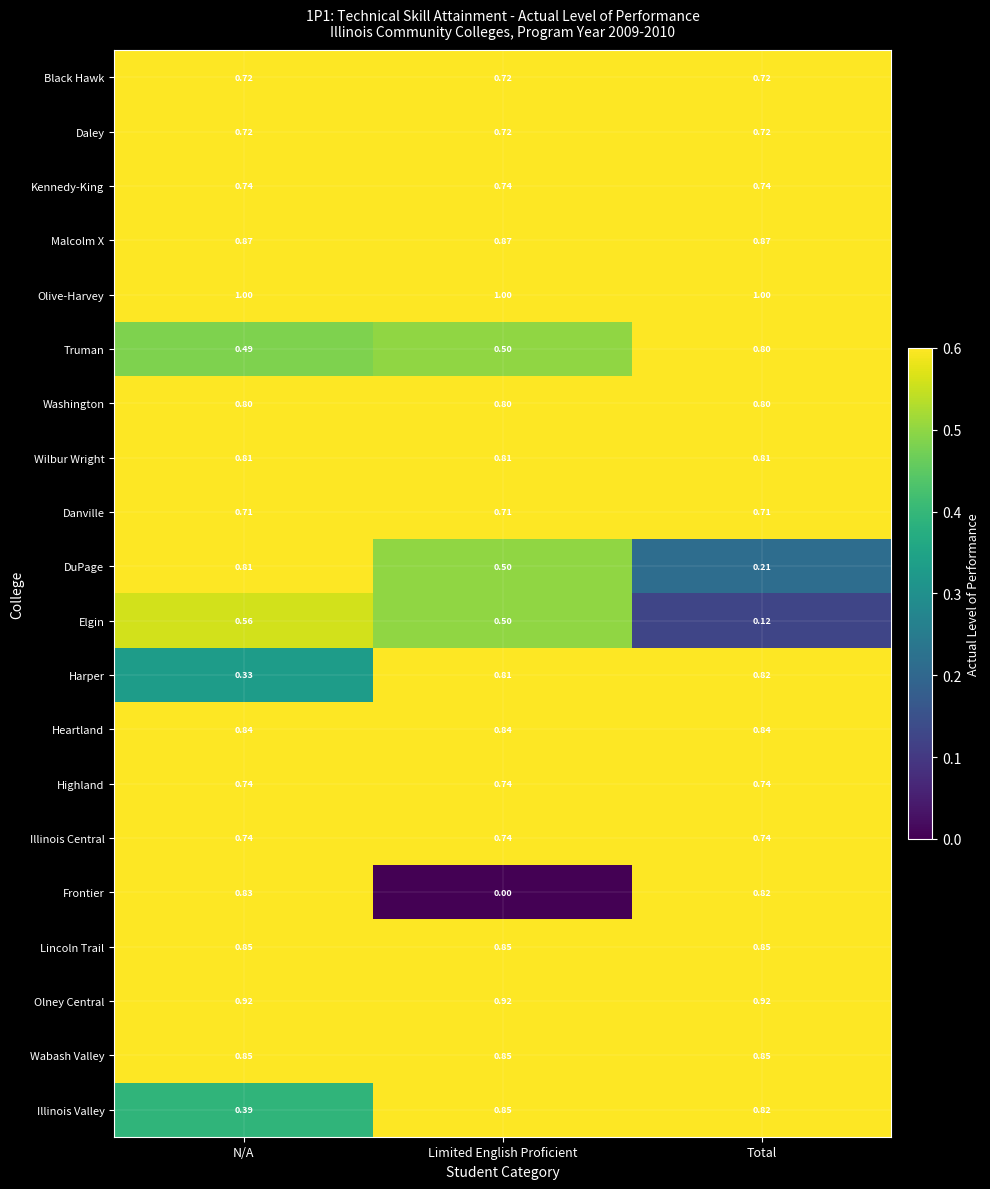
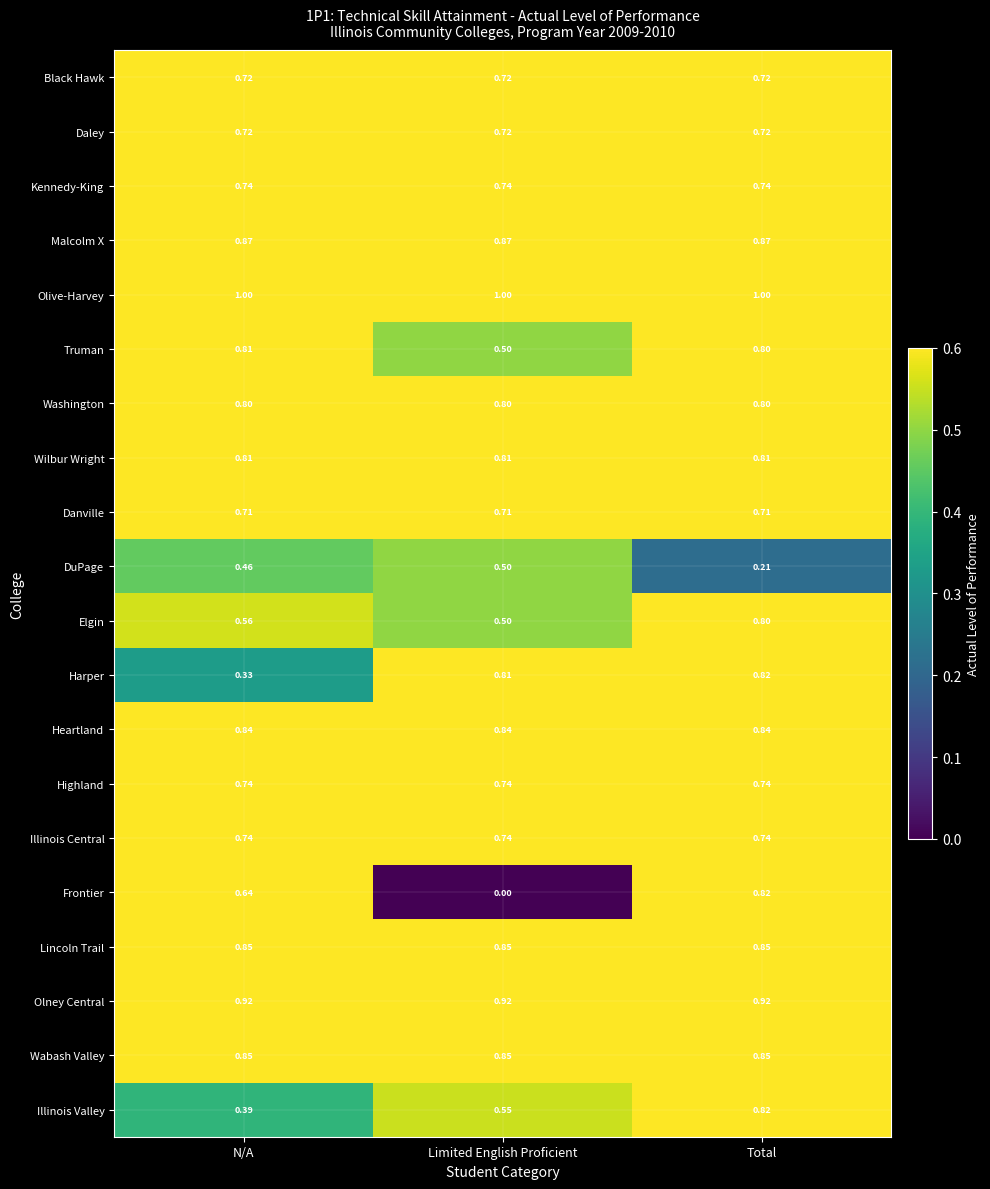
  {
    "Black Hawk": {
      "N/A": 0.72,
      "Limited English Proficient": 0.72,
      "Total": 0.72
    },
    "Daley": {
      "N/A": 0.72,
      "Limited English Proficient": 0.72,
      "Total": 0.72
    },
    "Kennedy-King": {
      "N/A": 0.74,
      "Limited English Proficient": 0.74,
      "Total": 0.74
    },
    "Malcolm X": {
      "N/A": 0.87,
      "Limited English Proficient": 0.87,
      "Total": 0.87
    },
    "Olive-Harvey": {
      "N/A": 1.00,
      "Limited English Proficient": 1.00,
      "Total": 1.00
    },
    "Truman": {
-     "N/A": 0.49,
+     "N/A": 0.81,
      "Limited English Proficient": 0.50,
      "Total": 0.80
    },
    "Washington": {
      "N/A": 0.80,
      "Limited English Proficient": 0.80,
      "Total": 0.80
    },
    "Wilbur Wright": {
      "N/A": 0.81,
      "Limited English Proficient": 0.81,
      "Total": 0.81
    },
    "Danville": {
      "N/A": 0.71,
      "Limited English Proficient": 0.71,
      "Total": 0.71
    },
    "DuPage": {
-     "N/A": 0.81,
+     "N/A": 0.46,
      "Limited English Proficient": 0.50,
      "Total": 0.21
    },
    "Elgin": {
      "N/A": 0.56,
      "Limited English Proficient": 0.50,
-     "Total": 0.12
+     "Total": 0.80
    },
    "Harper": {
      "N/A": 0.33,
      "Limited English Proficient": 0.81,
      "Total": 0.82
    },
    "Heartland": {
      "N/A": 0.84,
      "Limited English Proficient": 0.84,
      "Total": 0.84
    },
    "Highland": {
      "N/A": 0.74,
      "Limited English Proficient": 0.74,
      "Total": 0.74
    },
    "Illinois Central": {
      "N/A": 0.74,
      "Limited English Proficient": 0.74,
      "Total": 0.74
    },
    "Frontier": {
-     "N/A": 0.83,
+     "N/A": 0.64,
      "Limited English Proficient": 0.00,
      "Total": 0.82
    },
    "Lincoln Trail": {
      "N/A": 0.85,
      "Limited English Proficient": 0.85,
      "Total": 0.85
    },
    "Olney Central": {
      "N/A": 0.92,
      "Limited English Proficient": 0.92,
      "Total": 0.92
    },
    "Wabash Valley": {
      "N/A": 0.85,
      "Limited English Proficient": 0.85,
      "Total": 0.85
    },
    "Illinois Valley": {
      "N/A": 0.39,
-     "Limited English Proficient": 0.85,
+     "Limited English Proficient": 0.55,
      "Total": 0.82
    }
  }
